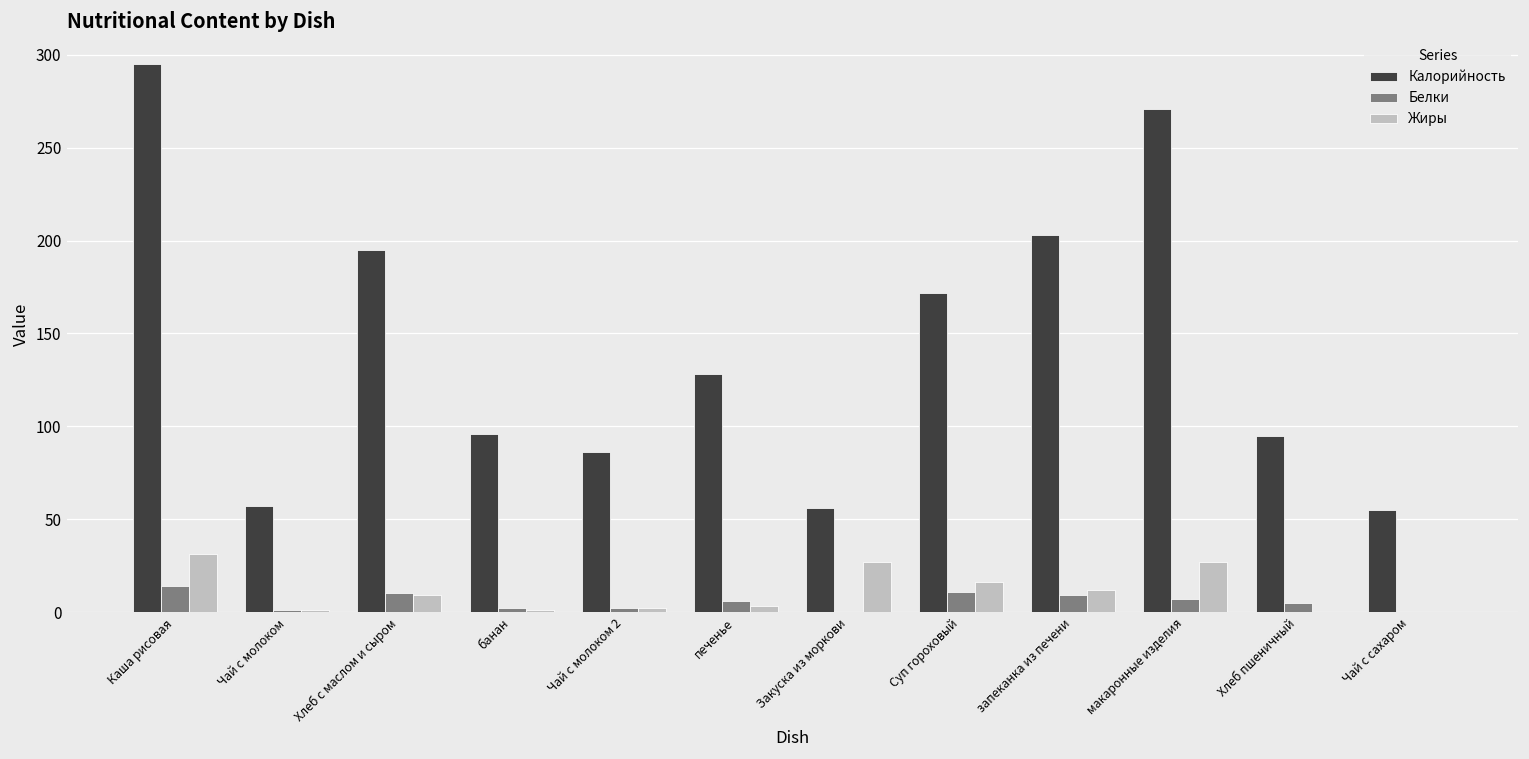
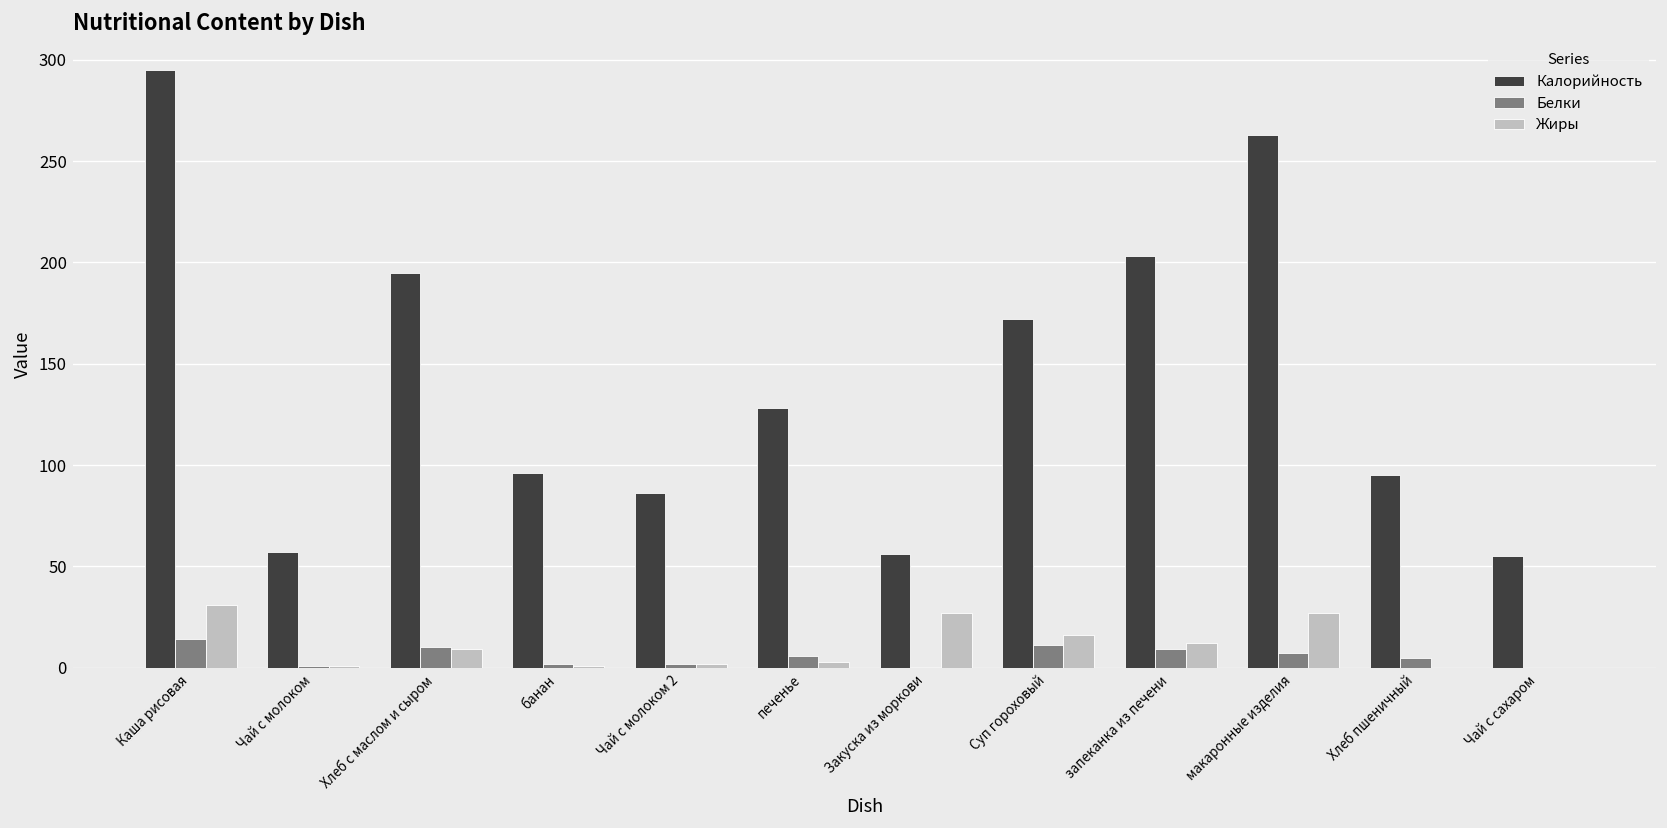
  {
    "Калорийность": {
      "Каша рисовая": 295,
      "Чай с молоком": 57,
      "Хлеб с маслом и сыром": 195,
      "банан": 96,
      "Чай с молоком 2": 86,
      "печенье": 128,
      "Закуска из моркови": 56,
      "Суп гороховый": 172,
      "запеканка из печени": 203,
-     "макаронные изделия": 271,
+     "макаронные изделия": 263,
      "Хлеб пшеничный": 95,
      "Чай с сахаром": 55
    },
    "Белки": {
      "Каша рисовая": 14,
      "Хлеб с маслом и сыром": 10,
      "банан": 2,
      "Чай с молоком 2": 2,
      "печенье": 6,
      "Суп гороховый": 11,
      "запеканка из печени": 9,
      "макаронные изделия": 7,
      "Хлеб пшеничный": 5,
      "Чай с сахаром": 0
    },
    "Жиры": {
      "Каша рисовая": 31,
      "Хлеб с маслом и сыром": 9,
      "Чай с молоком 2": 2,
      "печенье": 3,
      "Закуска из моркови": 27,
      "Суп гороховый": 16,
      "запеканка из печени": 12,
      "макаронные изделия": 27,
      "Хлеб пшеничный": 0,
      "Чай с сахаром": 0
    }
  }
